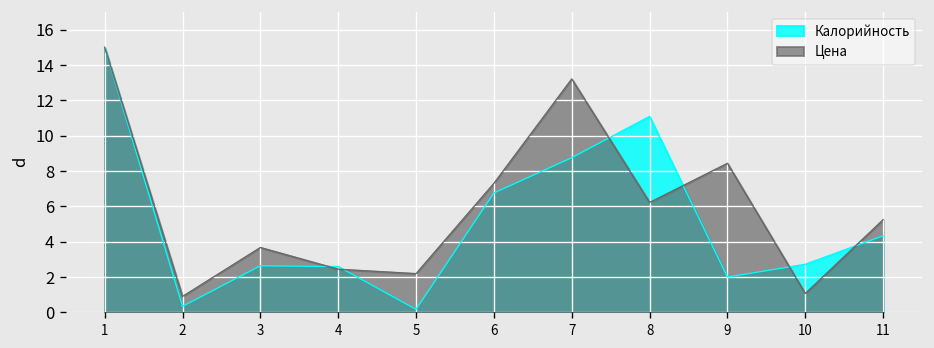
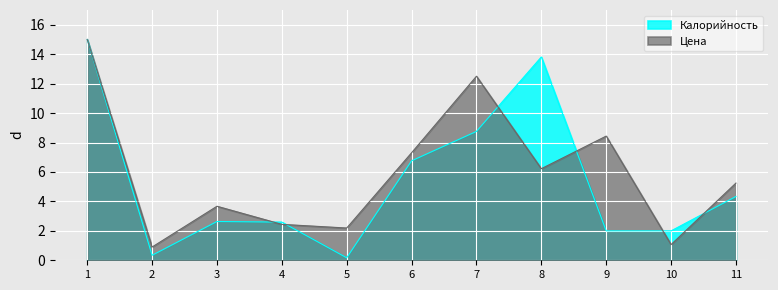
  {
    "Калорийность": {
      "2": 0.3,
      "3": 2.6,
      "5": 0.2,
      "6": 6.8,
      "7": 8.8,
-     "8": 11.1,
+     "8": 13.8,
      "9": 2.0,
-     "10": 2.7,
+     "10": 2.0,
      "11": 4.3
    },
    "Цена": {
      "2": 0.9,
      "3": 3.7,
      "5": 2.2,
      "6": 7.3,
-     "7": 13.2,
+     "7": 12.5,
      "8": 6.2,
      "9": 8.4,
      "10": 1.1,
      "11": 5.2
    }
  }
